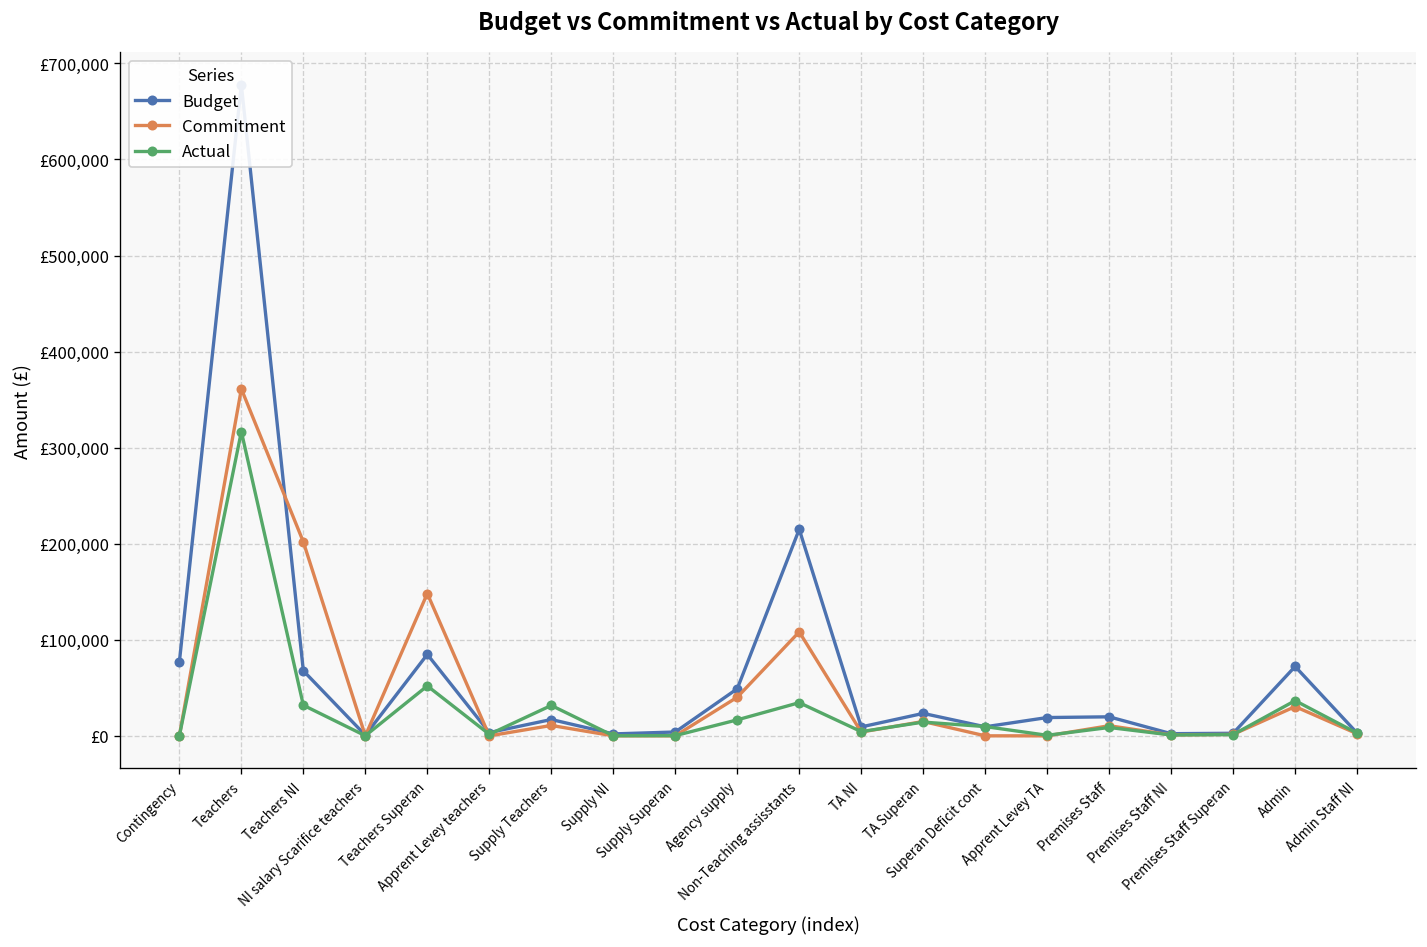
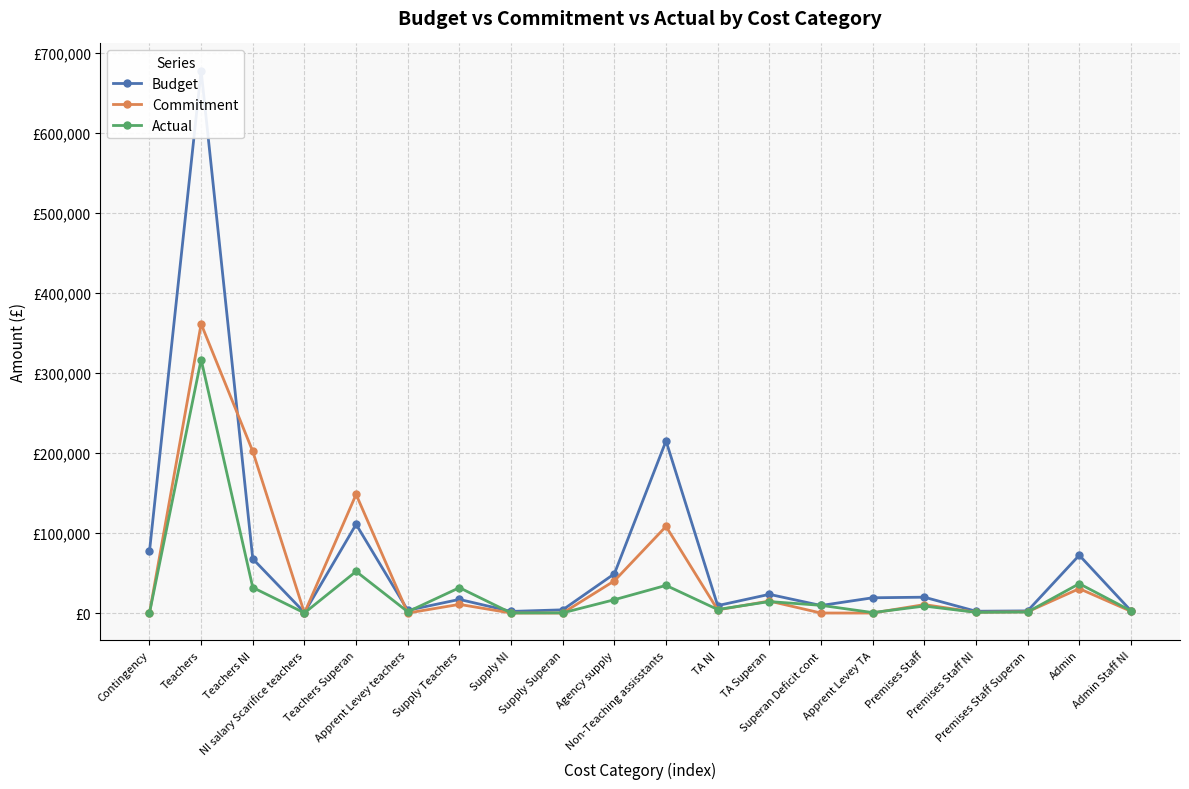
  {
    "Budget": {
      "Contingency": "£80,000",
      "Teachers NI": "£70,000",
-     "Teachers Superan": "£80,000",
+     "Teachers Superan": "£110,000",
      "Supply Teachers": "£20,000",
      "Supply Superan": "£0",
      "Agency supply": "£50,000",
      "Non-Teaching assisstants": "£210,000",
      "TA NI": "£10,000",
      "TA Superan": "£20,000",
      "Apprent Levey TA": "£20,000",
      "Premises Staff": "£20,000",
      "Admin": "£70,000"
    },
    "Commitment": {
      "Teachers": "£360,000",
      "Teachers NI": "£200,000",
      "Teachers Superan": "£150,000",
      "Supply Teachers": "£10,000",
      "Agency supply": "£40,000",
      "Non-Teaching assisstants": "£110,000",
      "Superan Deficit cont": "£0",
      "Admin": "£30,000"
    },
    "Actual": {
      "Teachers": "£320,000",
      "Teachers NI": "£30,000",
      "Teachers Superan": "£50,000",
      "Supply Teachers": "£30,000",
      "Agency supply": "£20,000",
      "Non-Teaching assisstants": "£30,000",
      "Admin": "£40,000"
    }
  }
